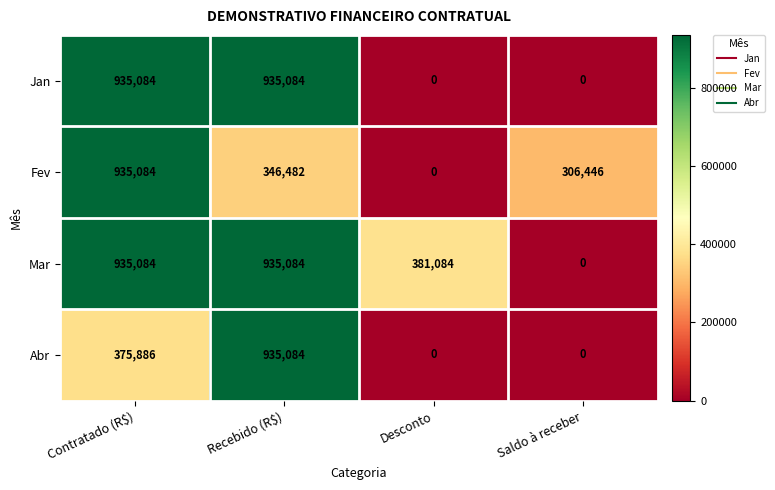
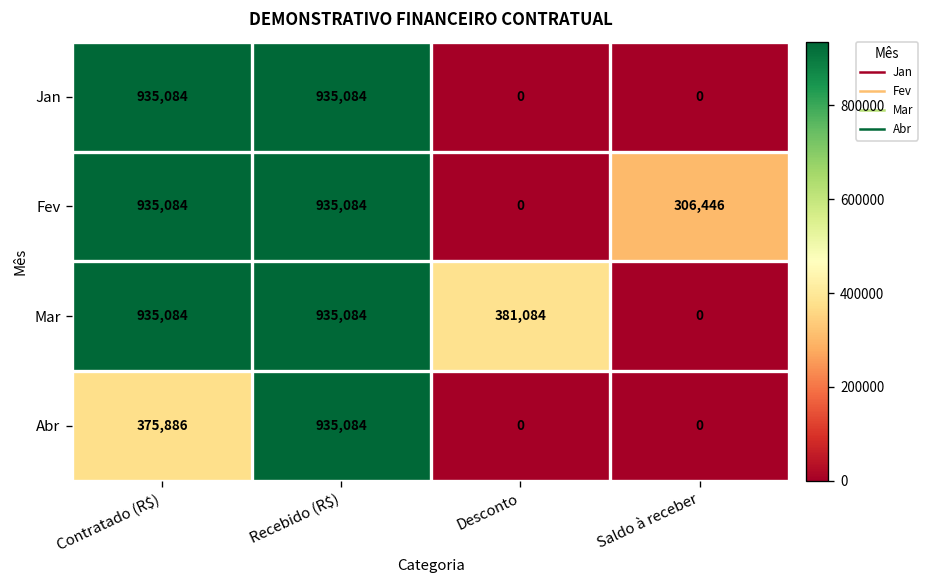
  {
    "Jan": {
      "Contratado (R$)": "935,084",
      "Recebido (R$)": "935,084",
      "Desconto": "0",
      "Saldo à receber": "0"
    },
    "Fev": {
      "Contratado (R$)": "935,084",
-     "Recebido (R$)": "346,482",
+     "Recebido (R$)": "935,084",
      "Desconto": "0",
      "Saldo à receber": "306,446"
    },
    "Mar": {
      "Contratado (R$)": "935,084",
      "Recebido (R$)": "935,084",
      "Desconto": "381,084",
      "Saldo à receber": "0"
    },
    "Abr": {
      "Contratado (R$)": "375,886",
      "Recebido (R$)": "935,084",
      "Desconto": "0",
      "Saldo à receber": "0"
    }
  }
